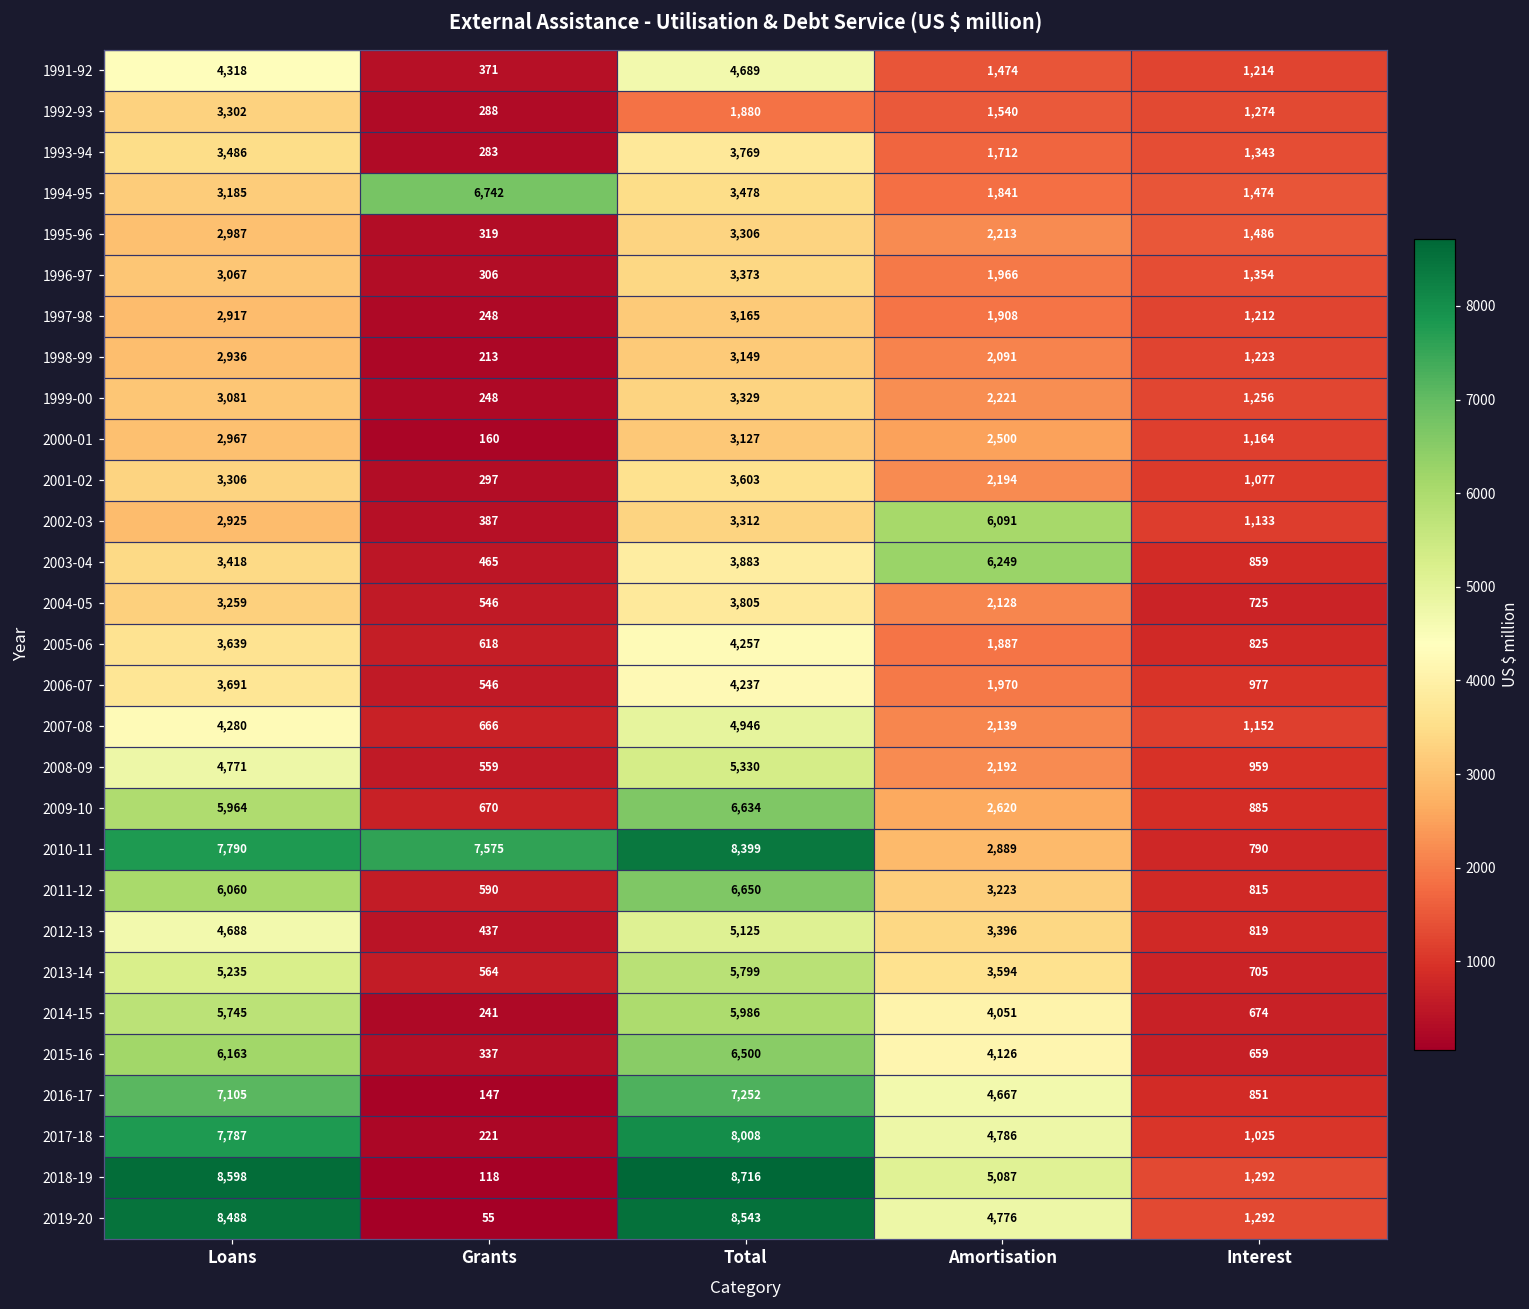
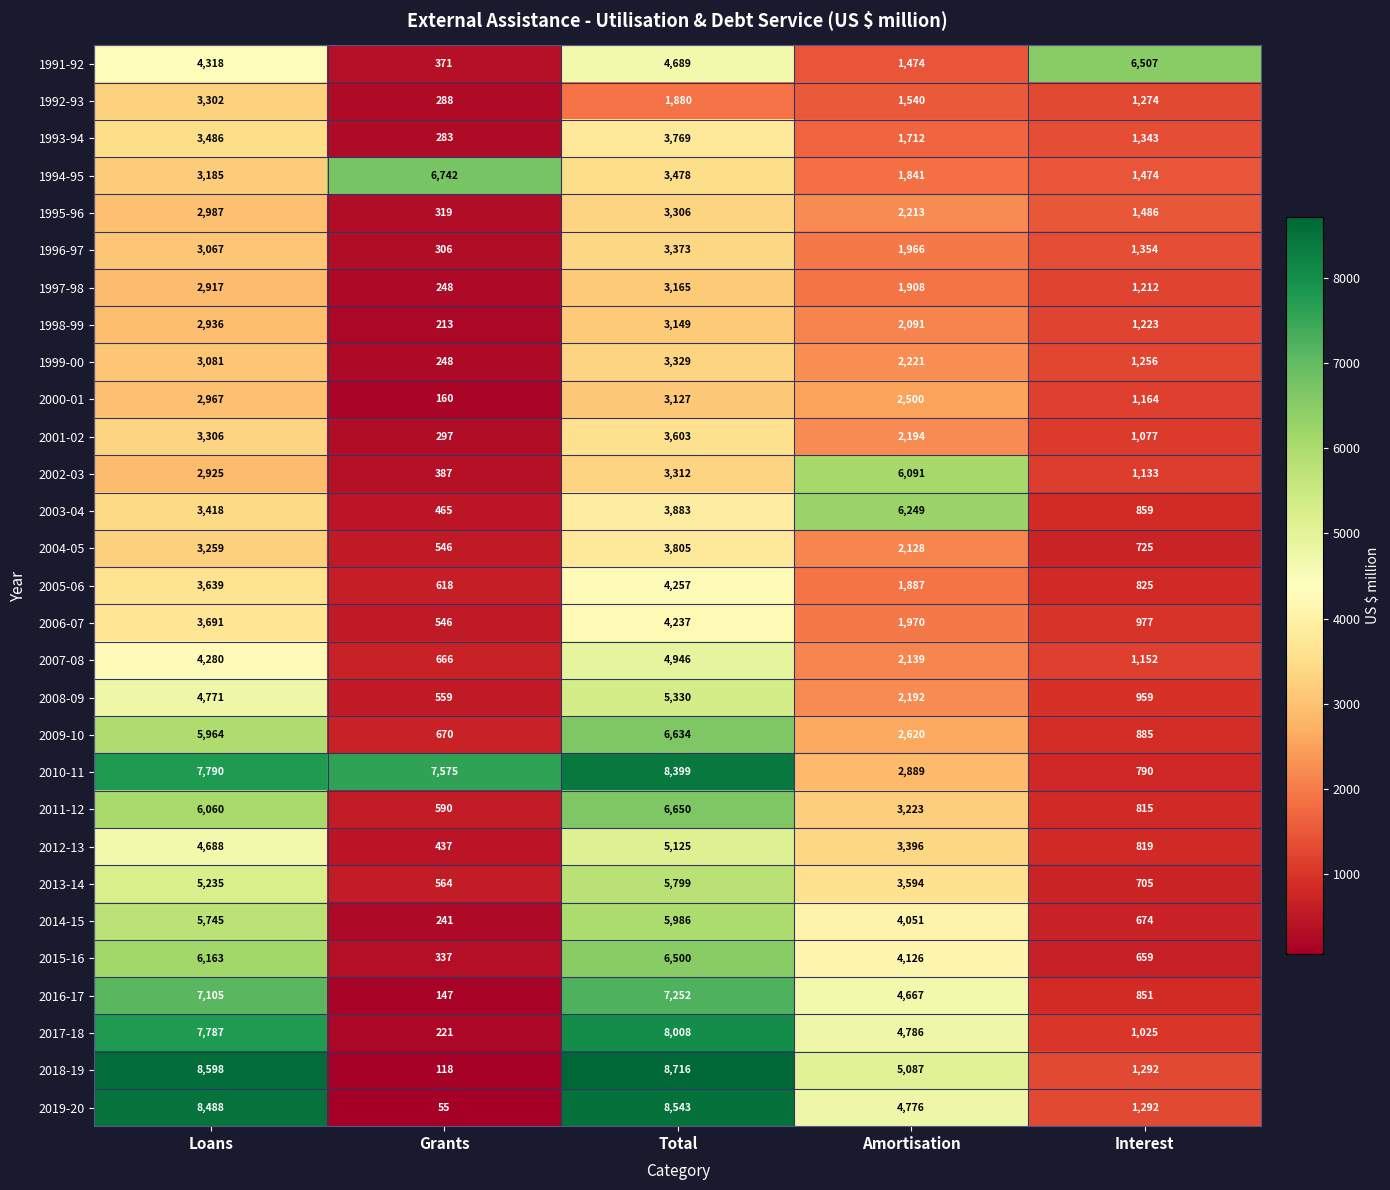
  {
    "1991-92": {
      "Loans": "4,318",
      "Grants": "371",
      "Total": "4,689",
      "Amortisation": "1,474",
-     "Interest": "1,214"
+     "Interest": "6,507"
    },
    "1992-93": {
      "Loans": "3,302",
      "Grants": "288",
      "Total": "1,880",
      "Amortisation": "1,540",
      "Interest": "1,274"
    },
    "1993-94": {
      "Loans": "3,486",
      "Grants": "283",
      "Total": "3,769",
      "Amortisation": "1,712",
      "Interest": "1,343"
    },
    "1994-95": {
      "Loans": "3,185",
      "Grants": "6,742",
      "Total": "3,478",
      "Amortisation": "1,841",
      "Interest": "1,474"
    },
    "1995-96": {
      "Loans": "2,987",
      "Grants": "319",
      "Total": "3,306",
      "Amortisation": "2,213",
      "Interest": "1,486"
    },
    "1996-97": {
      "Loans": "3,067",
      "Grants": "306",
      "Total": "3,373",
      "Amortisation": "1,966",
      "Interest": "1,354"
    },
    "1997-98": {
      "Loans": "2,917",
      "Grants": "248",
      "Total": "3,165",
      "Amortisation": "1,908",
      "Interest": "1,212"
    },
    "1998-99": {
      "Loans": "2,936",
      "Grants": "213",
      "Total": "3,149",
      "Amortisation": "2,091",
      "Interest": "1,223"
    },
    "1999-00": {
      "Loans": "3,081",
      "Grants": "248",
      "Total": "3,329",
      "Amortisation": "2,221",
      "Interest": "1,256"
    },
    "2000-01": {
      "Loans": "2,967",
      "Grants": "160",
      "Total": "3,127",
      "Amortisation": "2,500",
      "Interest": "1,164"
    },
    "2001-02": {
      "Loans": "3,306",
      "Grants": "297",
      "Total": "3,603",
      "Amortisation": "2,194",
      "Interest": "1,077"
    },
    "2002-03": {
      "Loans": "2,925",
      "Grants": "387",
      "Total": "3,312",
      "Amortisation": "6,091",
      "Interest": "1,133"
    },
    "2003-04": {
      "Loans": "3,418",
      "Grants": "465",
      "Total": "3,883",
      "Amortisation": "6,249",
      "Interest": "859"
    },
    "2004-05": {
      "Loans": "3,259",
      "Grants": "546",
      "Total": "3,805",
      "Amortisation": "2,128",
      "Interest": "725"
    },
    "2005-06": {
      "Loans": "3,639",
      "Grants": "618",
      "Total": "4,257",
      "Amortisation": "1,887",
      "Interest": "825"
    },
    "2006-07": {
      "Loans": "3,691",
      "Grants": "546",
      "Total": "4,237",
      "Amortisation": "1,970",
      "Interest": "977"
    },
    "2007-08": {
      "Loans": "4,280",
      "Grants": "666",
      "Total": "4,946",
      "Amortisation": "2,139",
      "Interest": "1,152"
    },
    "2008-09": {
      "Loans": "4,771",
      "Grants": "559",
      "Total": "5,330",
      "Amortisation": "2,192",
      "Interest": "959"
    },
    "2009-10": {
      "Loans": "5,964",
      "Grants": "670",
      "Total": "6,634",
      "Amortisation": "2,620",
      "Interest": "885"
    },
    "2010-11": {
      "Loans": "7,790",
      "Grants": "7,575",
      "Total": "8,399",
      "Amortisation": "2,889",
      "Interest": "790"
    },
    "2011-12": {
      "Loans": "6,060",
      "Grants": "590",
      "Total": "6,650",
      "Amortisation": "3,223",
      "Interest": "815"
    },
    "2012-13": {
      "Loans": "4,688",
      "Grants": "437",
      "Total": "5,125",
      "Amortisation": "3,396",
      "Interest": "819"
    },
    "2013-14": {
      "Loans": "5,235",
      "Grants": "564",
      "Total": "5,799",
      "Amortisation": "3,594",
      "Interest": "705"
    },
    "2014-15": {
      "Loans": "5,745",
      "Grants": "241",
      "Total": "5,986",
      "Amortisation": "4,051",
      "Interest": "674"
    },
    "2015-16": {
      "Loans": "6,163",
      "Grants": "337",
      "Total": "6,500",
      "Amortisation": "4,126",
      "Interest": "659"
    },
    "2016-17": {
      "Loans": "7,105",
      "Grants": "147",
      "Total": "7,252",
      "Amortisation": "4,667",
      "Interest": "851"
    },
    "2017-18": {
      "Loans": "7,787",
      "Grants": "221",
      "Total": "8,008",
      "Amortisation": "4,786",
      "Interest": "1,025"
    },
    "2018-19": {
      "Loans": "8,598",
      "Grants": "118",
      "Total": "8,716",
      "Amortisation": "5,087",
      "Interest": "1,292"
    },
    "2019-20": {
      "Loans": "8,488",
      "Grants": "55",
      "Total": "8,543",
      "Amortisation": "4,776",
      "Interest": "1,292"
    }
  }
